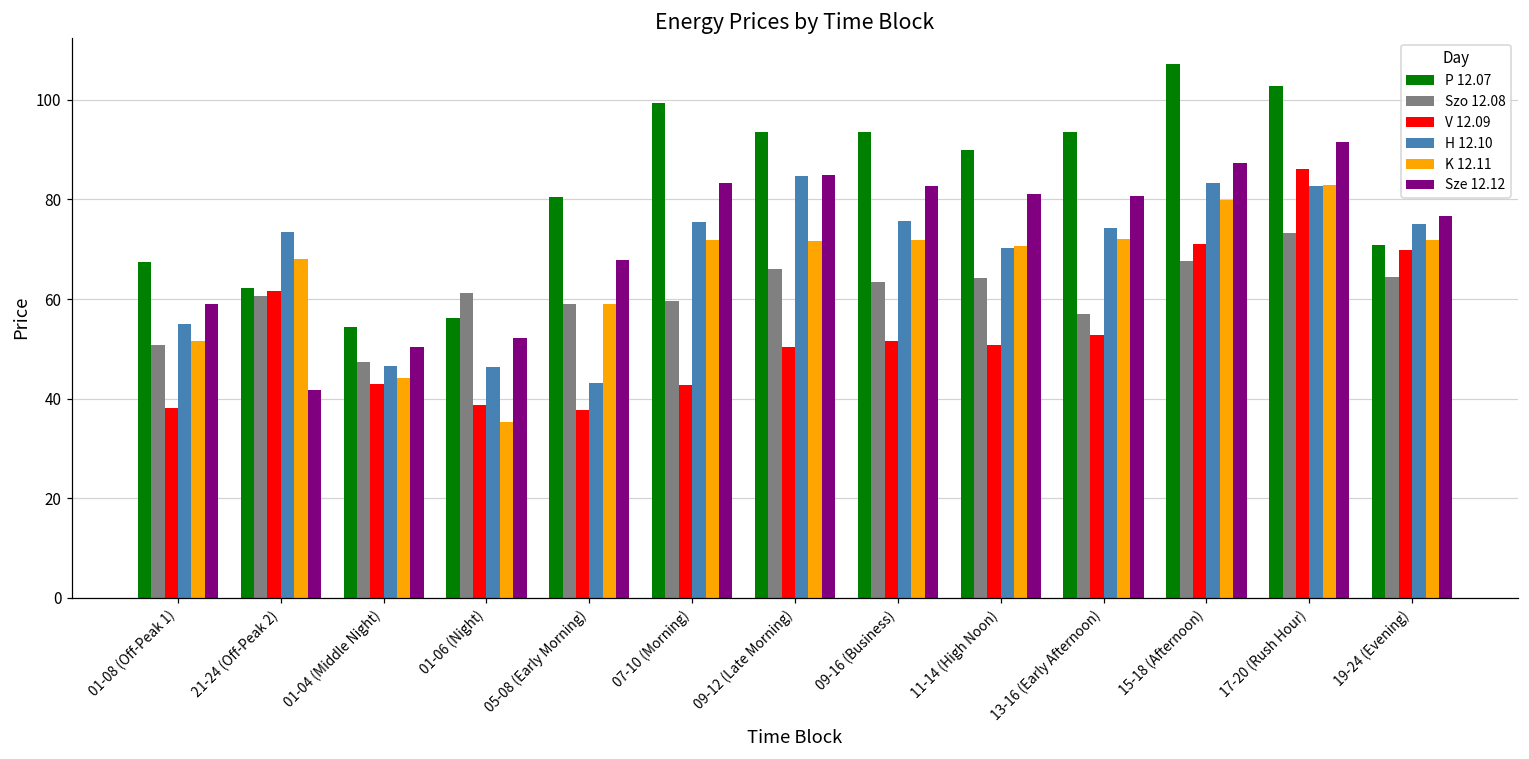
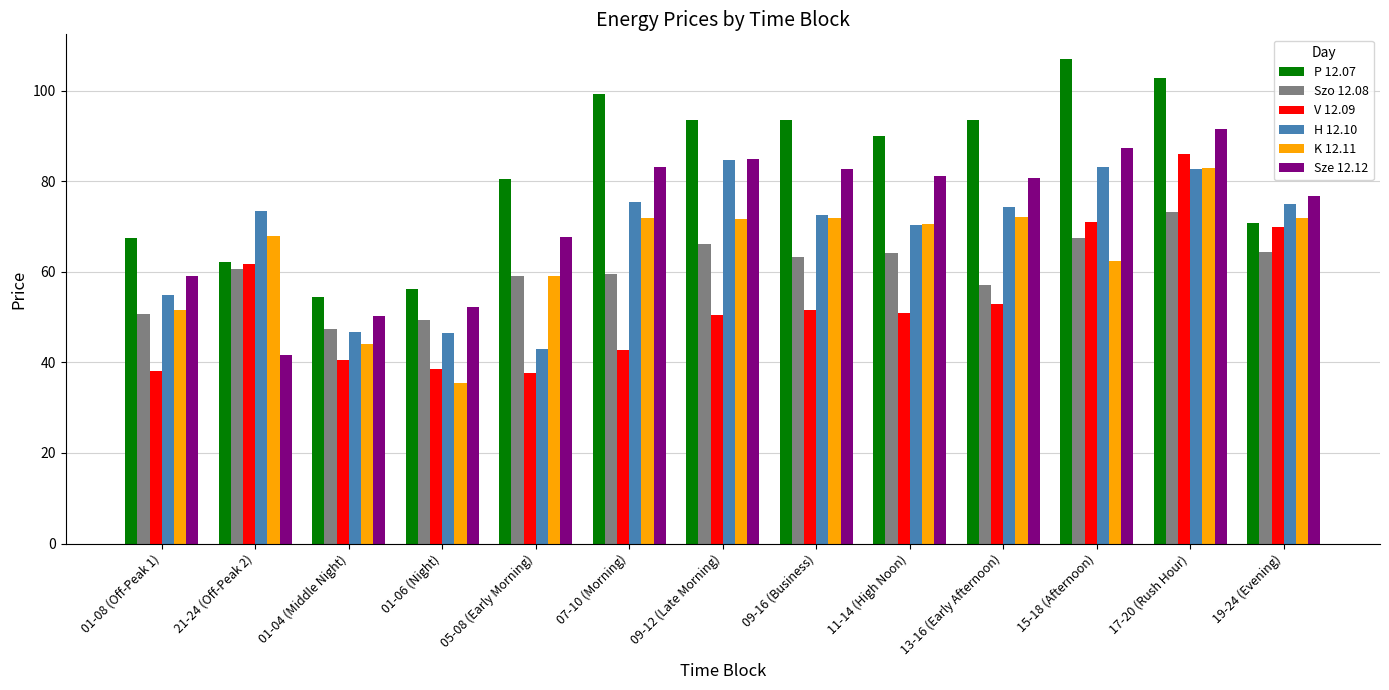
  {
    "P 12.07": {
      "01-08 (Off-Peak 1)": 67,
      "21-24 (Off-Peak 2)": 62,
      "01-04 (Middle Night)": 54,
      "01-06 (Night)": 56,
      "05-08 (Early Morning)": 80,
      "07-10 (Morning)": 99,
      "09-12 (Late Morning)": 94,
      "09-16 (Business)": 94,
      "11-14 (High Noon)": 90,
      "13-16 (Early Afternoon)": 94,
      "15-18 (Afternoon)": 107,
      "17-20 (Rush Hour)": 103,
      "19-24 (Evening)": 71
    },
    "Szo 12.08": {
      "01-08 (Off-Peak 1)": 51,
      "21-24 (Off-Peak 2)": 61,
      "01-04 (Middle Night)": 47,
-     "01-06 (Night)": 61,
+     "01-06 (Night)": 49,
      "05-08 (Early Morning)": 59,
      "07-10 (Morning)": 60,
      "09-12 (Late Morning)": 66,
      "09-16 (Business)": 63,
      "11-14 (High Noon)": 64,
      "13-16 (Early Afternoon)": 57,
      "15-18 (Afternoon)": 68,
      "17-20 (Rush Hour)": 73,
      "19-24 (Evening)": 64
    },
    "V 12.09": {
      "01-08 (Off-Peak 1)": 38,
      "21-24 (Off-Peak 2)": 62,
-     "01-04 (Middle Night)": 43,
+     "01-04 (Middle Night)": 40,
      "01-06 (Night)": 39,
      "05-08 (Early Morning)": 38,
      "07-10 (Morning)": 43,
      "09-12 (Late Morning)": 50,
      "09-16 (Business)": 52,
      "11-14 (High Noon)": 51,
      "13-16 (Early Afternoon)": 53,
      "15-18 (Afternoon)": 71,
      "17-20 (Rush Hour)": 86,
      "19-24 (Evening)": 70
    },
    "H 12.10": {
      "01-08 (Off-Peak 1)": 55,
      "21-24 (Off-Peak 2)": 73,
      "01-04 (Middle Night)": 47,
      "01-06 (Night)": 46,
      "05-08 (Early Morning)": 43,
      "07-10 (Morning)": 76,
      "09-12 (Late Morning)": 85,
-     "09-16 (Business)": 76,
+     "09-16 (Business)": 73,
      "11-14 (High Noon)": 70,
      "13-16 (Early Afternoon)": 74,
      "15-18 (Afternoon)": 83,
      "17-20 (Rush Hour)": 83,
      "19-24 (Evening)": 75
    },
    "K 12.11": {
      "01-08 (Off-Peak 1)": 52,
      "21-24 (Off-Peak 2)": 68,
      "01-04 (Middle Night)": 44,
      "01-06 (Night)": 35,
      "05-08 (Early Morning)": 59,
      "07-10 (Morning)": 72,
      "09-12 (Late Morning)": 72,
      "09-16 (Business)": 72,
      "11-14 (High Noon)": 71,
      "13-16 (Early Afternoon)": 72,
-     "15-18 (Afternoon)": 80,
+     "15-18 (Afternoon)": 62,
      "17-20 (Rush Hour)": 83,
      "19-24 (Evening)": 72
    },
    "Sze 12.12": {
      "01-08 (Off-Peak 1)": 59,
      "21-24 (Off-Peak 2)": 42,
      "01-04 (Middle Night)": 50,
      "01-06 (Night)": 52,
      "05-08 (Early Morning)": 68,
      "07-10 (Morning)": 83,
      "09-12 (Late Morning)": 85,
      "09-16 (Business)": 83,
      "11-14 (High Noon)": 81,
      "13-16 (Early Afternoon)": 81,
      "15-18 (Afternoon)": 87,
      "17-20 (Rush Hour)": 92,
      "19-24 (Evening)": 77
    }
  }
